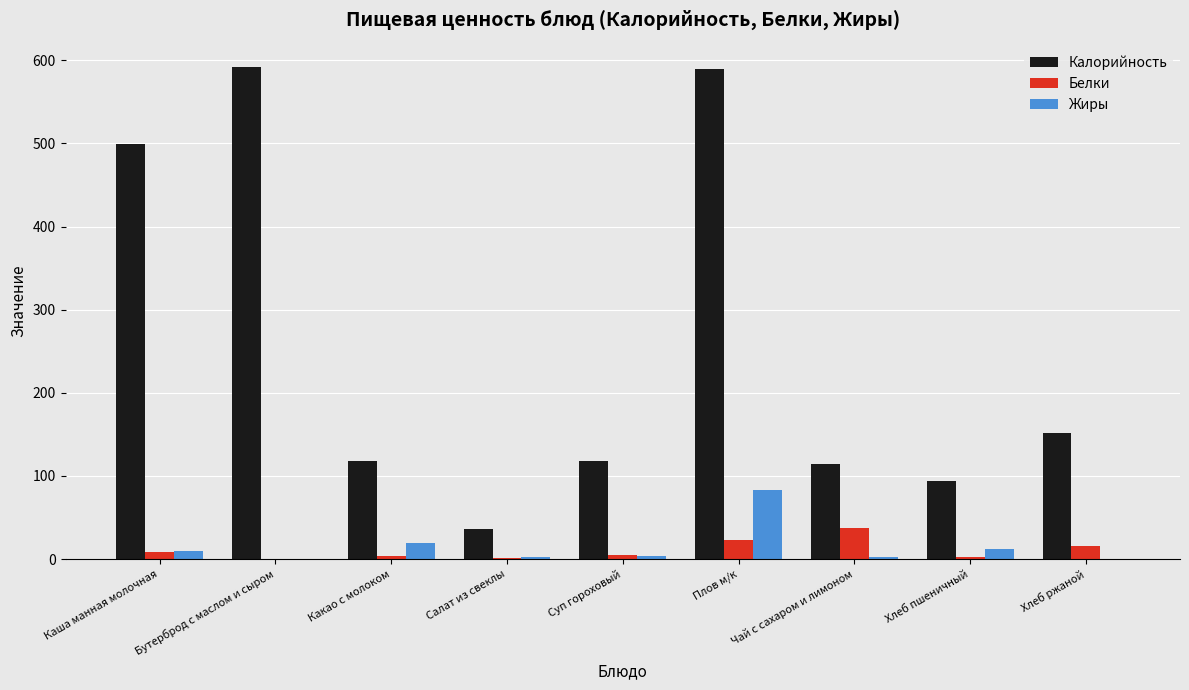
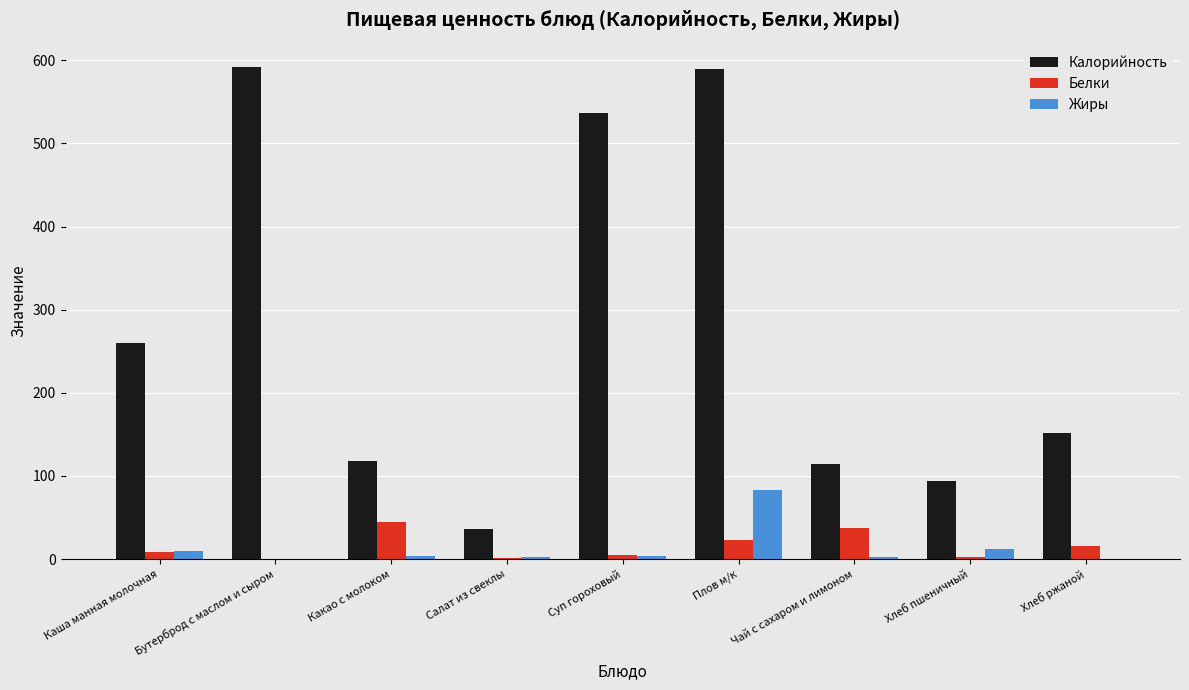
  {
    "Калорийность": {
-     "Каша манная молочная": 500,
+     "Каша манная молочная": 260,
      "Бутерброд с маслом и сыром": 590,
      "Какао с молоком": 120,
      "Салат из свеклы": 40,
-     "Суп гороховый": 120,
+     "Суп гороховый": 540,
      "Плов м/к": 590,
      "Чай с сахаром и лимоном": 110,
      "Хлеб пшеничный": 90,
      "Хлеб ржаной": 150
    },
    "Белки": {
      "Каша манная молочная": 10,
-     "Какао с молоком": 0,
+     "Какао с молоком": 50,
      "Суп гороховый": 0,
      "Плов м/к": 20,
      "Чай с сахаром и лимоном": 40,
      "Хлеб пшеничный": 0,
      "Хлеб ржаной": 20
    },
    "Жиры": {
      "Каша манная молочная": 10,
-     "Какао с молоком": 20,
+     "Какао с молоком": 0,
      "Суп гороховый": 0,
      "Плов м/к": 80,
      "Хлеб пшеничный": 10
    }
  }
